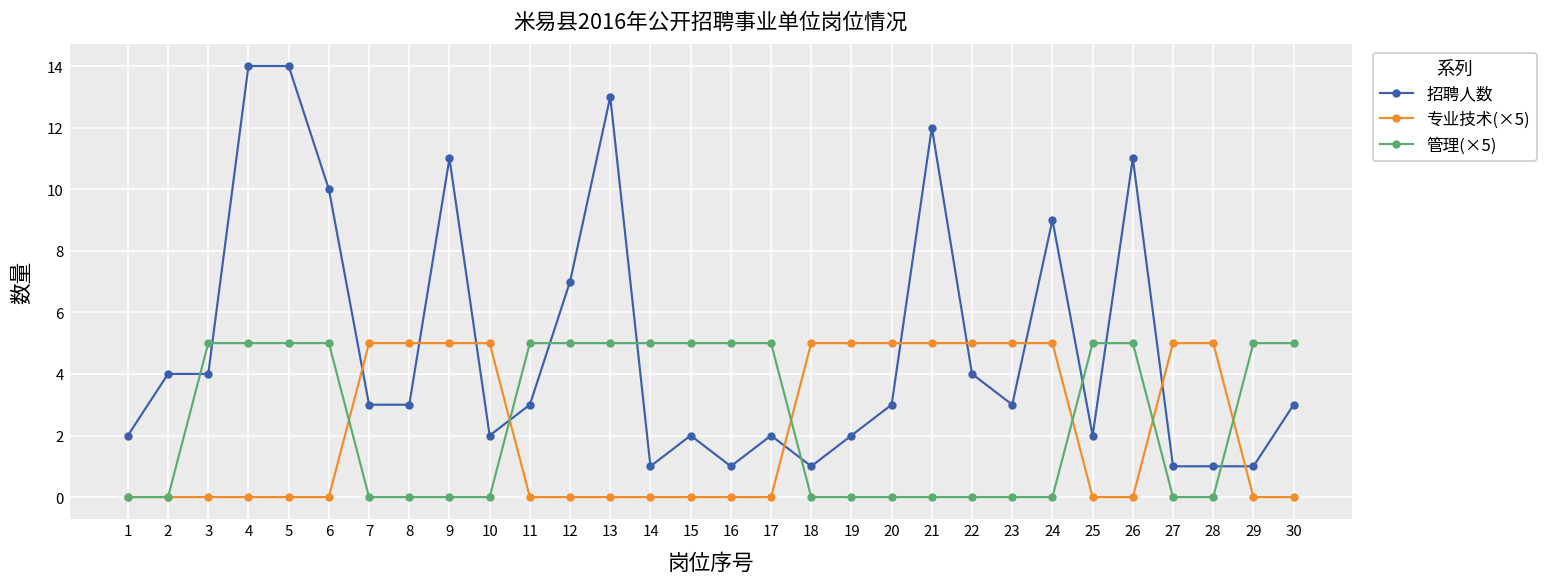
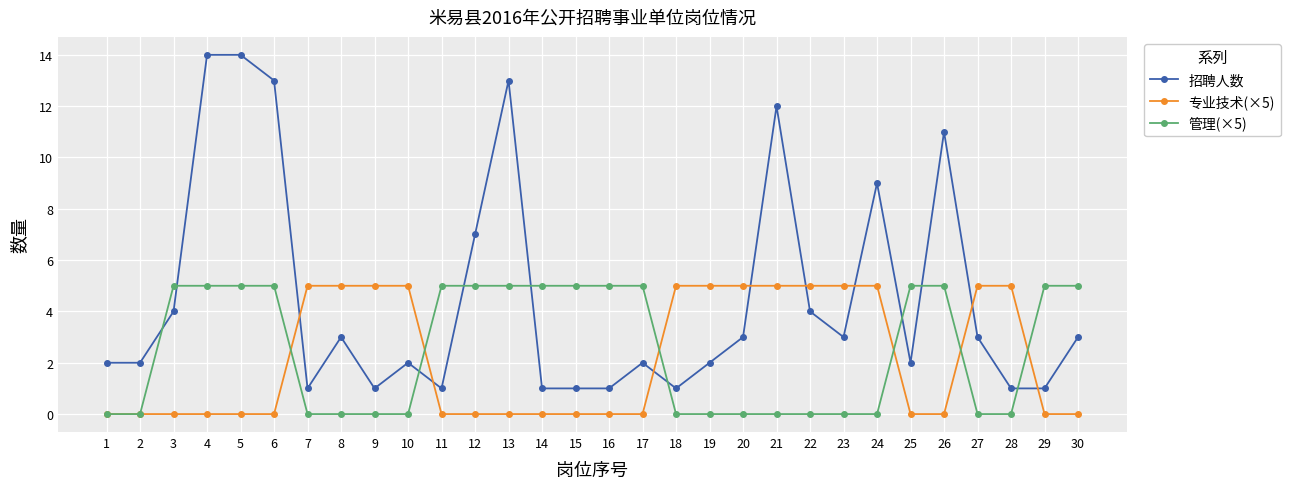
  {
    "招聘人数": {
      "1": 2,
-     "2": 4,
+     "2": 2,
      "3": 4,
      "4": 14,
      "5": 14,
-     "6": 10,
-     "7": 3,
+     "6": 13,
+     "7": 1,
      "8": 3,
-     "9": 11,
+     "9": 1,
      "10": 2,
-     "11": 3,
+     "11": 1,
      "12": 7,
      "13": 13,
      "14": 1,
-     "15": 2,
+     "15": 1,
      "16": 1,
      "17": 2,
      "18": 1,
      "19": 2,
      "20": 3,
      "21": 12,
      "22": 4,
      "23": 3,
      "24": 9,
      "25": 2,
      "26": 11,
-     "27": 1,
+     "27": 3,
      "28": 1,
      "29": 1,
      "30": 3
    },
    "专业技术(×5)": {
      "3": 0,
      "4": 0,
      "5": 0,
      "6": 0,
      "7": 5,
      "8": 5,
      "9": 5,
      "10": 5,
      "11": 0,
      "12": 0,
      "13": 0,
      "14": 0,
      "15": 0,
      "16": 0,
      "17": 0,
      "18": 5,
      "19": 5,
      "20": 5,
      "21": 5,
      "22": 5,
      "23": 5,
      "24": 5,
      "25": 0,
      "26": 0,
      "27": 5,
      "28": 5,
      "29": 0,
      "30": 0
    },
    "管理(×5)": {
      "3": 5,
      "4": 5,
      "5": 5,
      "6": 5,
      "7": 0,
      "8": 0,
      "9": 0,
      "10": 0,
      "11": 5,
      "12": 5,
      "13": 5,
      "14": 5,
      "15": 5,
      "16": 5,
      "17": 5,
      "18": 0,
      "19": 0,
      "20": 0,
      "21": 0,
      "22": 0,
      "23": 0,
      "24": 0,
      "25": 5,
      "26": 5,
      "27": 0,
      "28": 0,
      "29": 5,
      "30": 5
    }
  }
